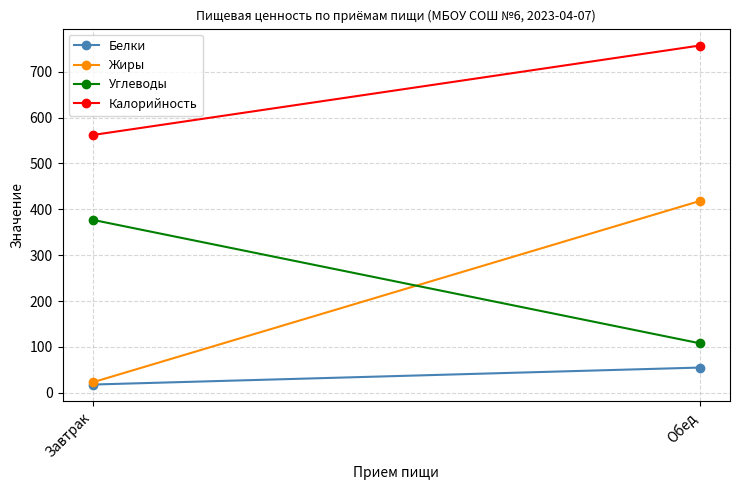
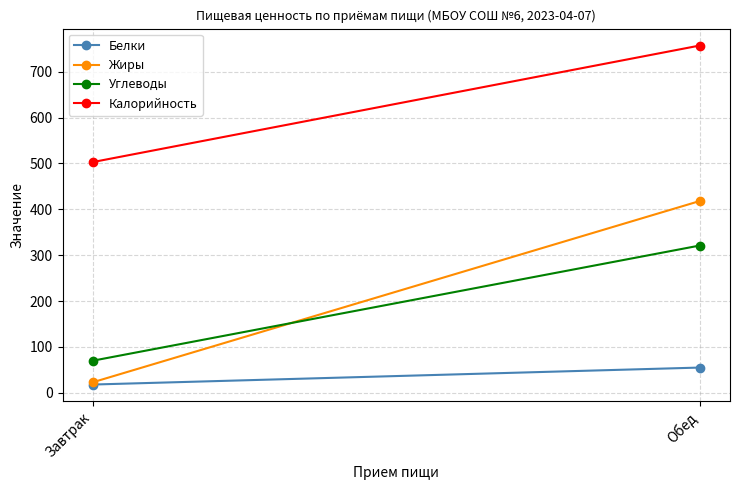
  {
    "Белки": {
      "Обед": 60
    },
    "Жиры": {
      "Обед": 420
    },
    "Углеводы": {
-     "Завтрак": 380,
-     "Обед": 110
+     "Завтрак": 70,
+     "Обед": 320
    },
    "Калорийность": {
-     "Завтрак": 560,
+     "Завтрак": 500,
      "Обед": 760
    }
  }
